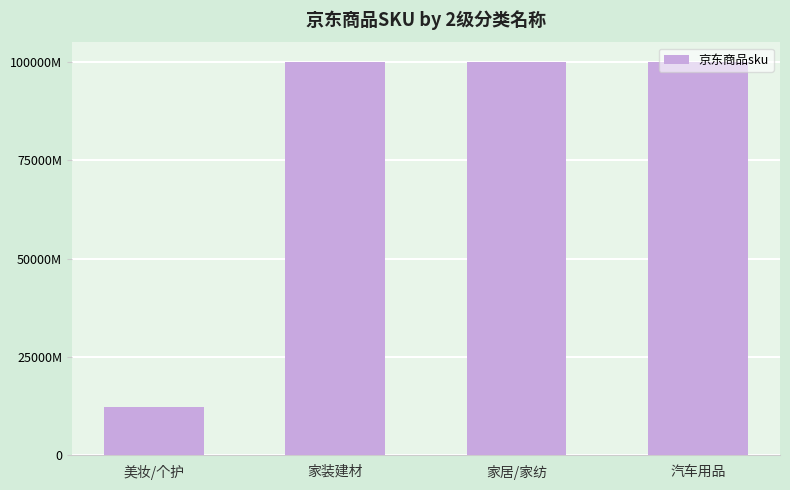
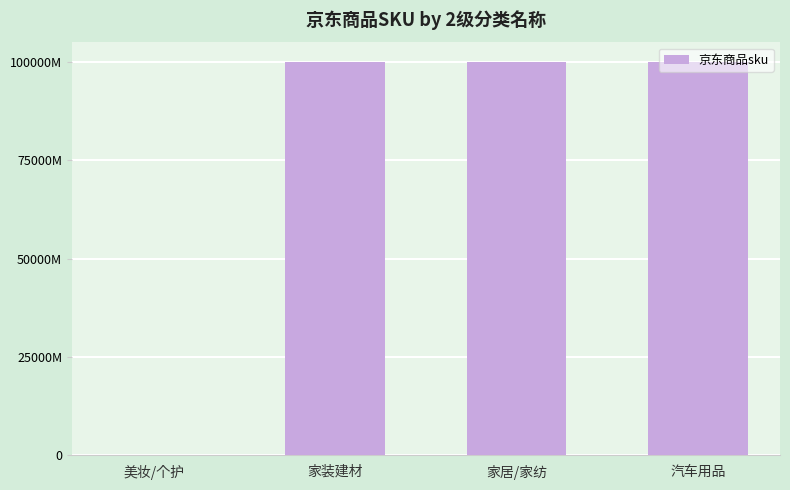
  {
-   "美妆/个护": 12000000000,
+   "美妆/个护": 0,
    "家装建材": 100000000000,
    "家居/家纺": 100000000000
  }
